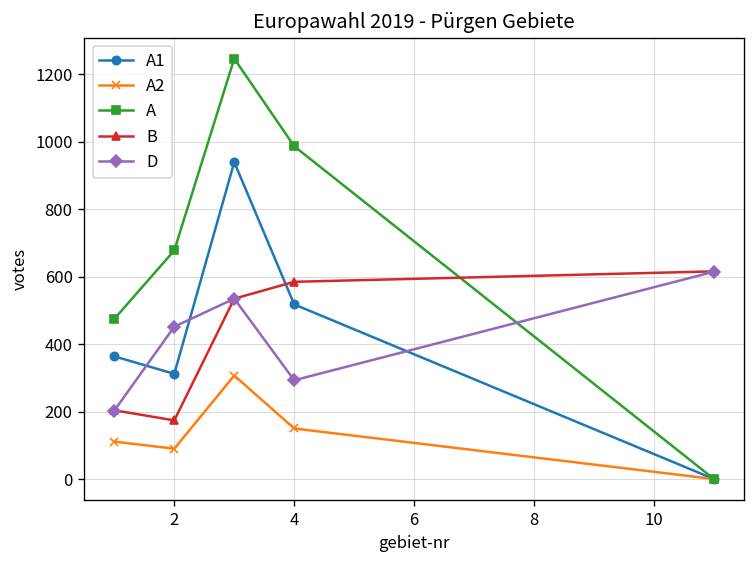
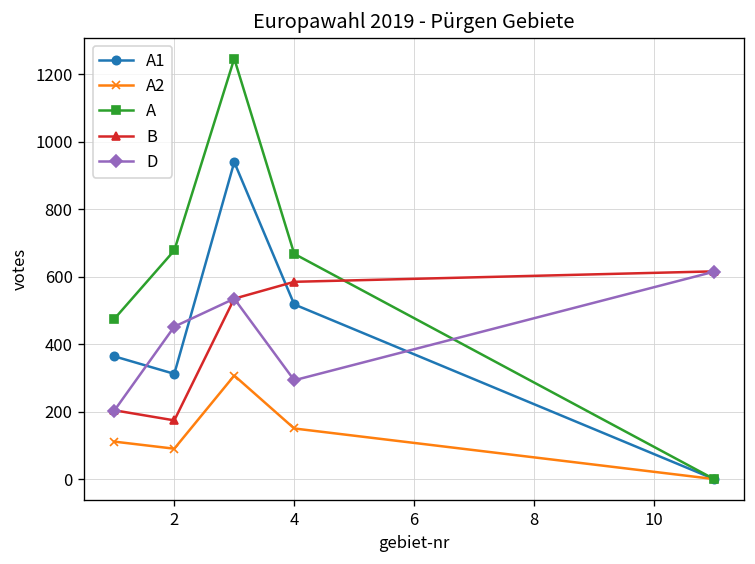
  {
    "A1": {
      "2": 310,
      "4": 520
    },
    "A2": {
      "2": 90,
      "4": 150
    },
    "A": {
      "2": 680,
-     "4": 990
+     "4": 670
    },
    "B": {
      "2": 170,
      "4": 590
    },
    "D": {
      "2": 450,
      "4": 290
    }
  }
